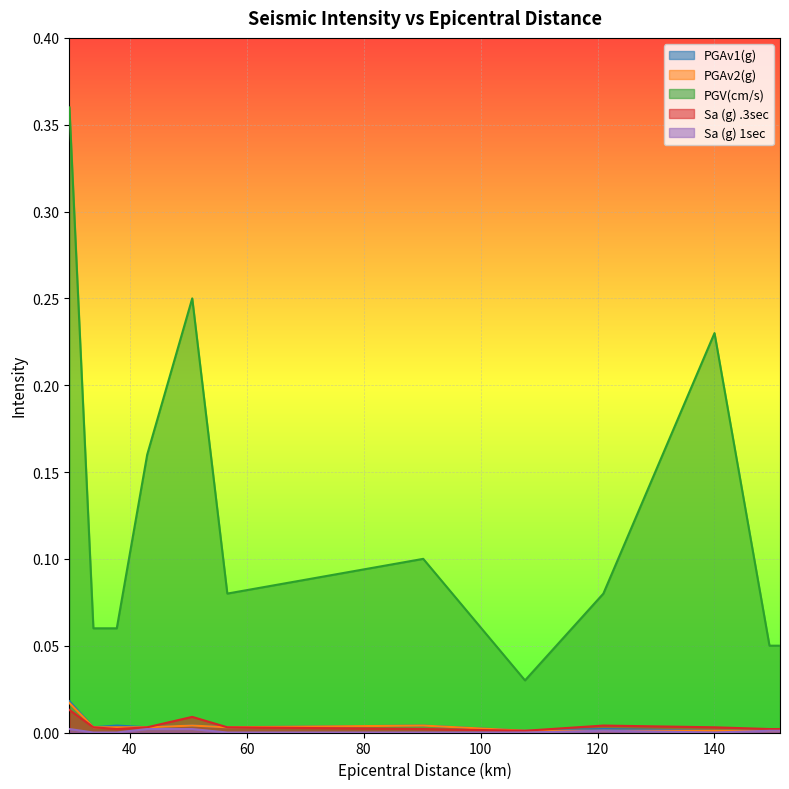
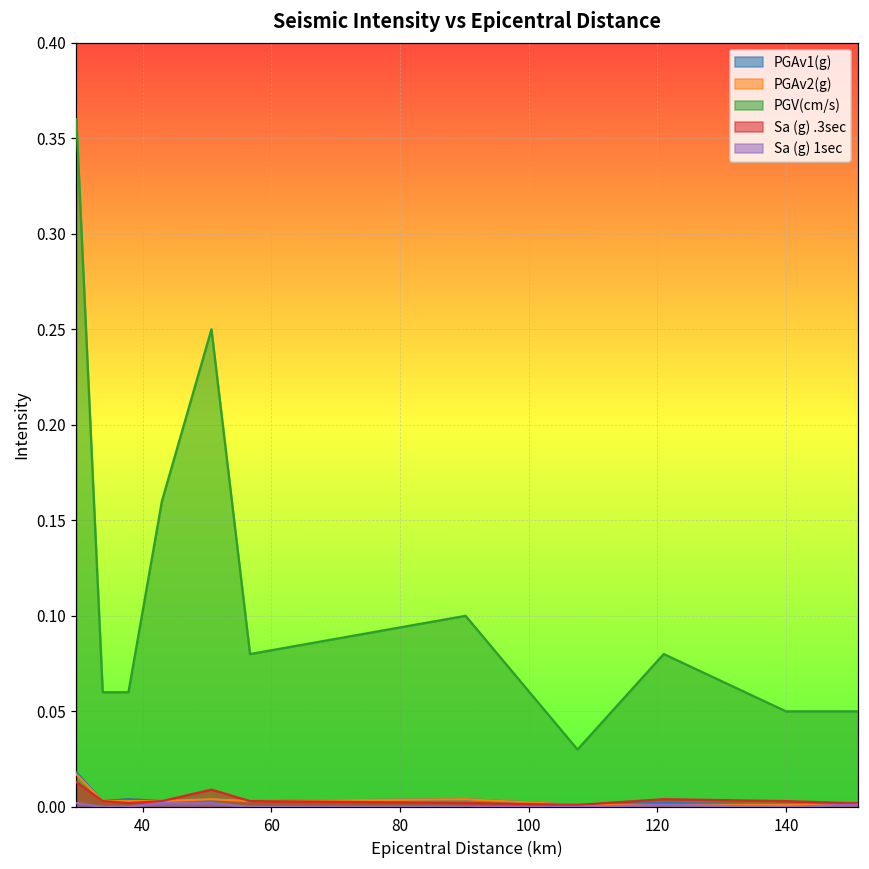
  {
    "PGV(cm/s)": {
-     "140": 0.23
+     "140": 0.05
    },
    "Sa (g) .3sec": {
      "140": 0.003
    }
  }
